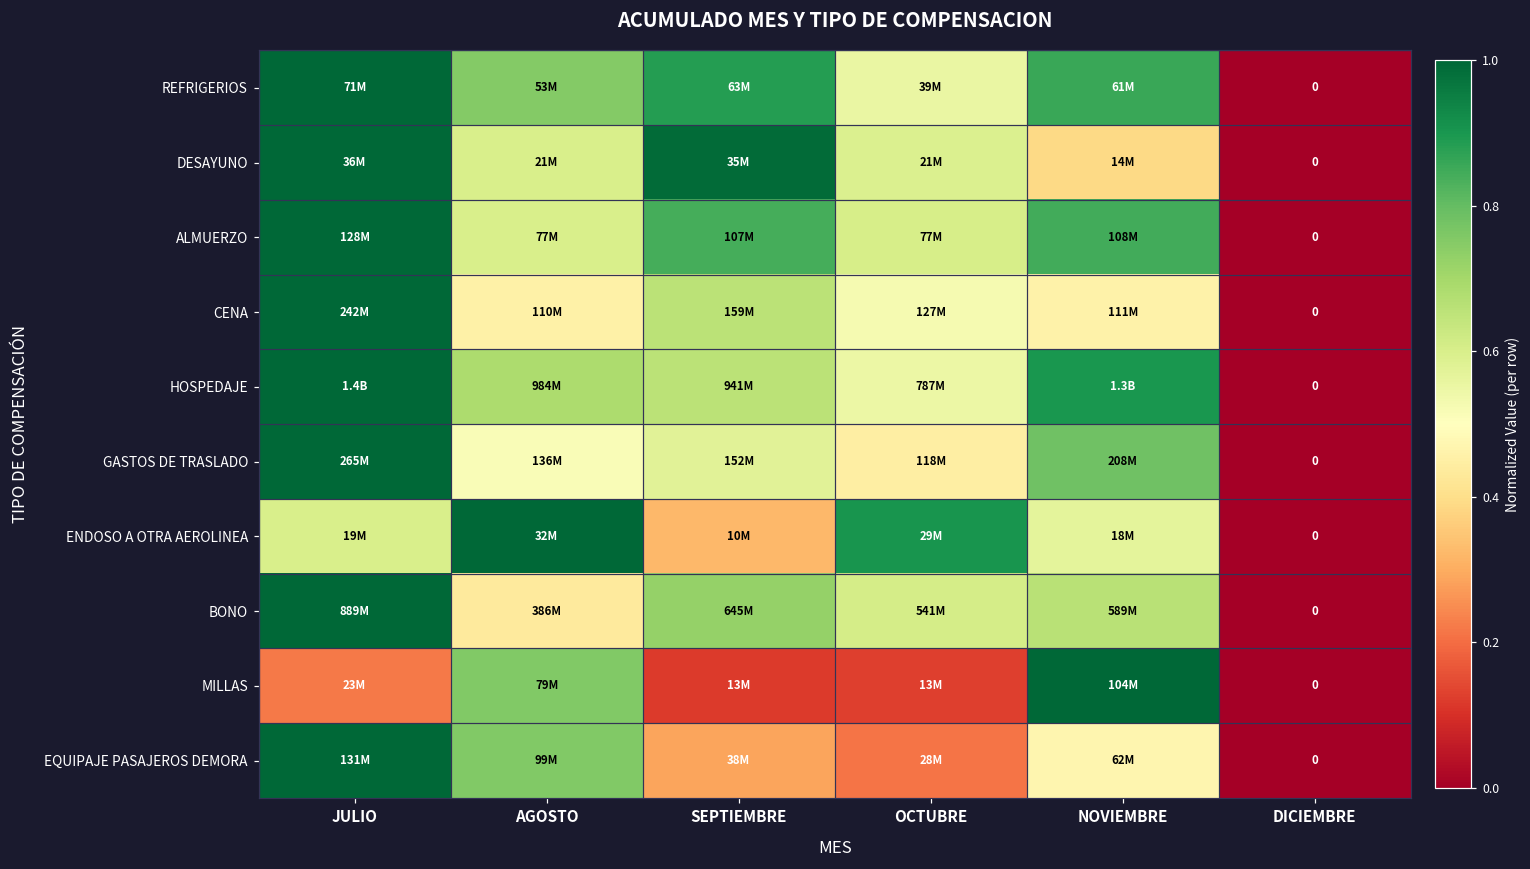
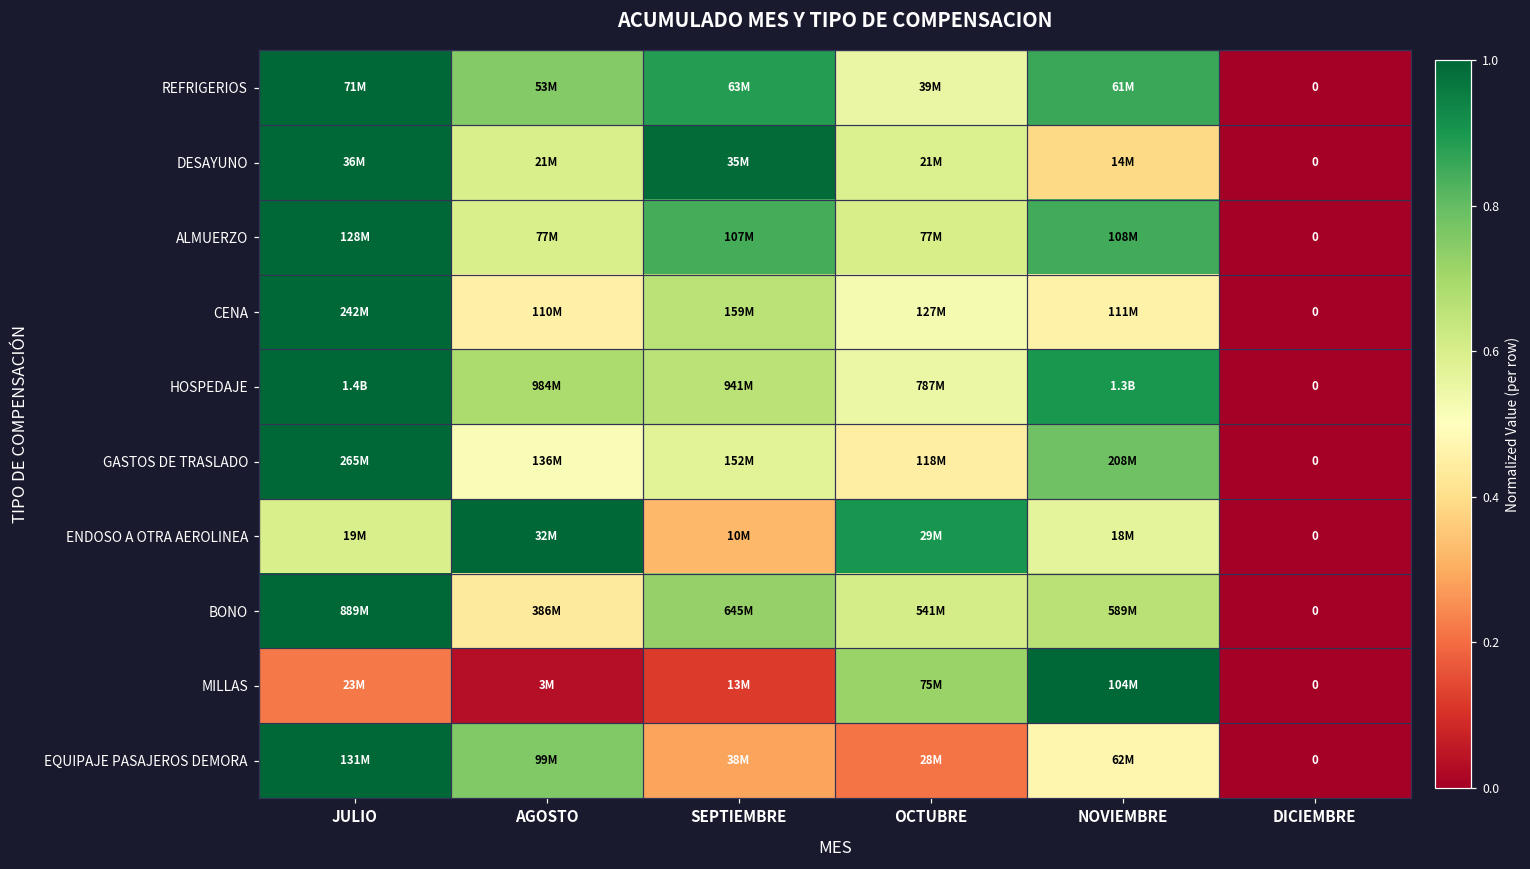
  {
    "REFRIGERIOS": {
      "JULIO": "71M",
      "AGOSTO": "53M",
      "SEPTIEMBRE": "63M",
      "OCTUBRE": "39M",
      "NOVIEMBRE": "61M",
      "DICIEMBRE": "0"
    },
    "DESAYUNO": {
      "JULIO": "36M",
      "AGOSTO": "21M",
      "SEPTIEMBRE": "35M",
      "OCTUBRE": "21M",
      "NOVIEMBRE": "14M",
      "DICIEMBRE": "0"
    },
    "ALMUERZO": {
      "JULIO": "128M",
      "AGOSTO": "77M",
      "SEPTIEMBRE": "107M",
      "OCTUBRE": "77M",
      "NOVIEMBRE": "108M",
      "DICIEMBRE": "0"
    },
    "CENA": {
      "JULIO": "242M",
      "AGOSTO": "110M",
      "SEPTIEMBRE": "159M",
      "OCTUBRE": "127M",
      "NOVIEMBRE": "111M",
      "DICIEMBRE": "0"
    },
    "HOSPEDAJE": {
      "JULIO": "1.4B",
      "AGOSTO": "984M",
      "SEPTIEMBRE": "941M",
      "OCTUBRE": "787M",
      "NOVIEMBRE": "1.3B",
      "DICIEMBRE": "0"
    },
    "GASTOS DE TRASLADO": {
      "JULIO": "265M",
      "AGOSTO": "136M",
      "SEPTIEMBRE": "152M",
      "OCTUBRE": "118M",
      "NOVIEMBRE": "208M",
      "DICIEMBRE": "0"
    },
    "ENDOSO A OTRA AEROLINEA": {
      "JULIO": "19M",
      "AGOSTO": "32M",
      "SEPTIEMBRE": "10M",
      "OCTUBRE": "29M",
      "NOVIEMBRE": "18M",
      "DICIEMBRE": "0"
    },
    "BONO": {
      "JULIO": "889M",
      "AGOSTO": "386M",
      "SEPTIEMBRE": "645M",
      "OCTUBRE": "541M",
      "NOVIEMBRE": "589M",
      "DICIEMBRE": "0"
    },
    "MILLAS": {
      "JULIO": "23M",
-     "AGOSTO": "79M",
+     "AGOSTO": "3M",
      "SEPTIEMBRE": "13M",
-     "OCTUBRE": "13M",
+     "OCTUBRE": "75M",
      "NOVIEMBRE": "104M",
      "DICIEMBRE": "0"
    },
    "EQUIPAJE PASAJEROS DEMORA": {
      "JULIO": "131M",
      "AGOSTO": "99M",
      "SEPTIEMBRE": "38M",
      "OCTUBRE": "28M",
      "NOVIEMBRE": "62M",
      "DICIEMBRE": "0"
    }
  }
